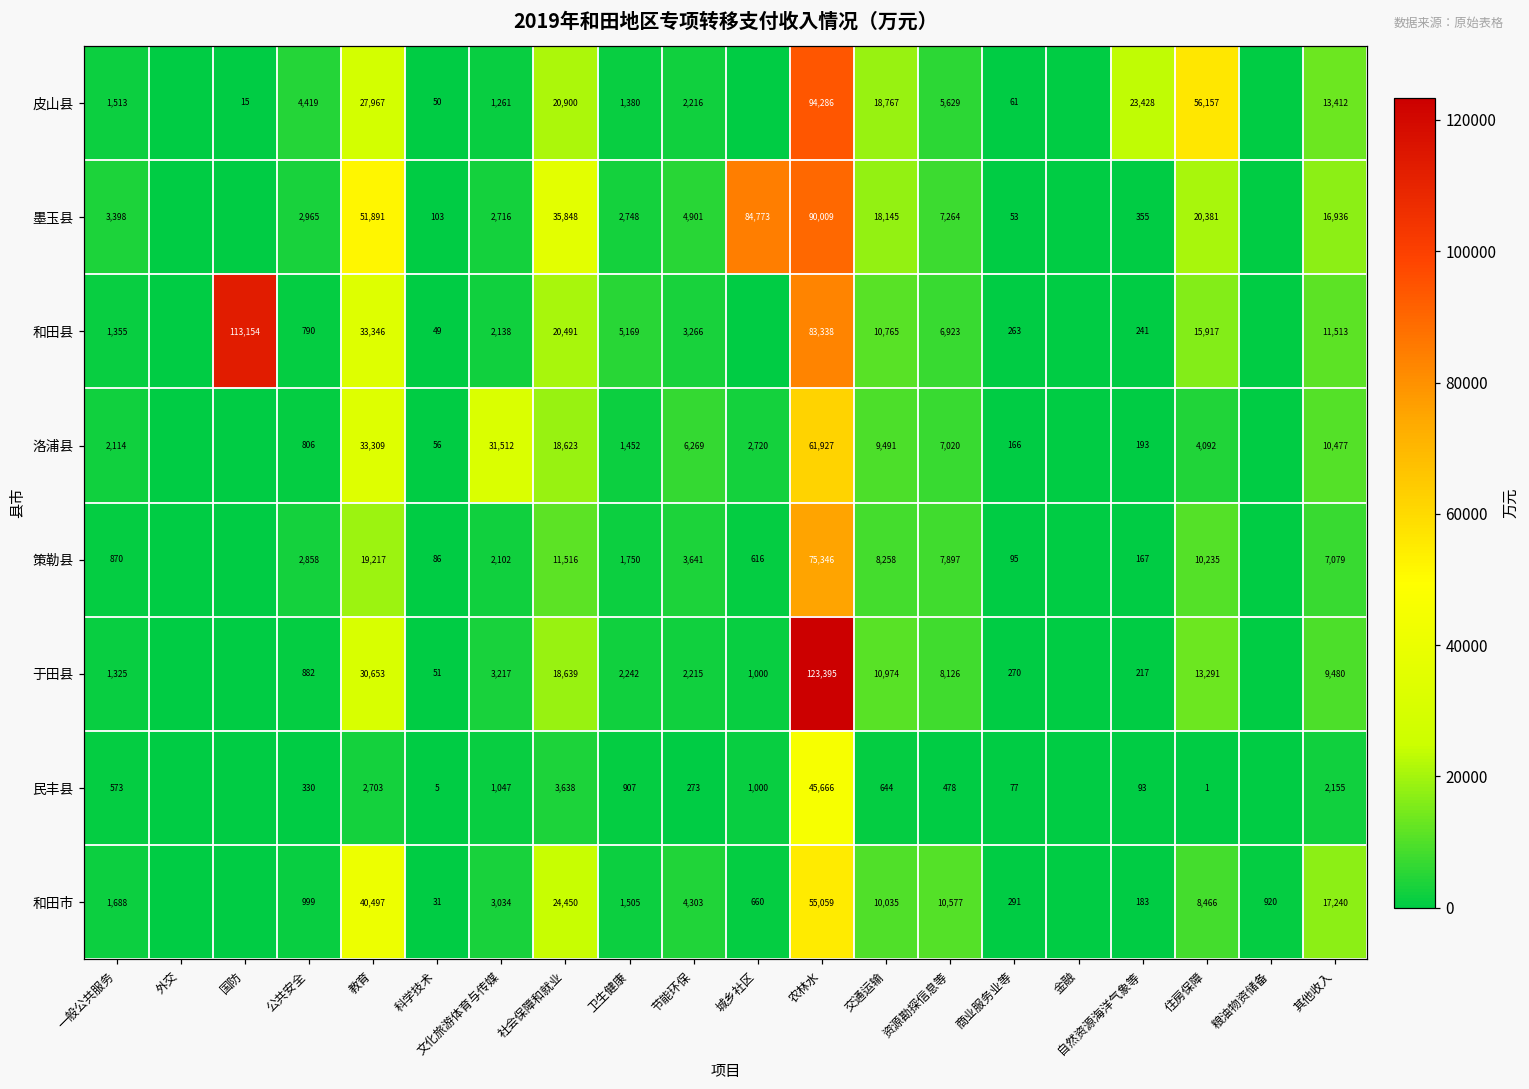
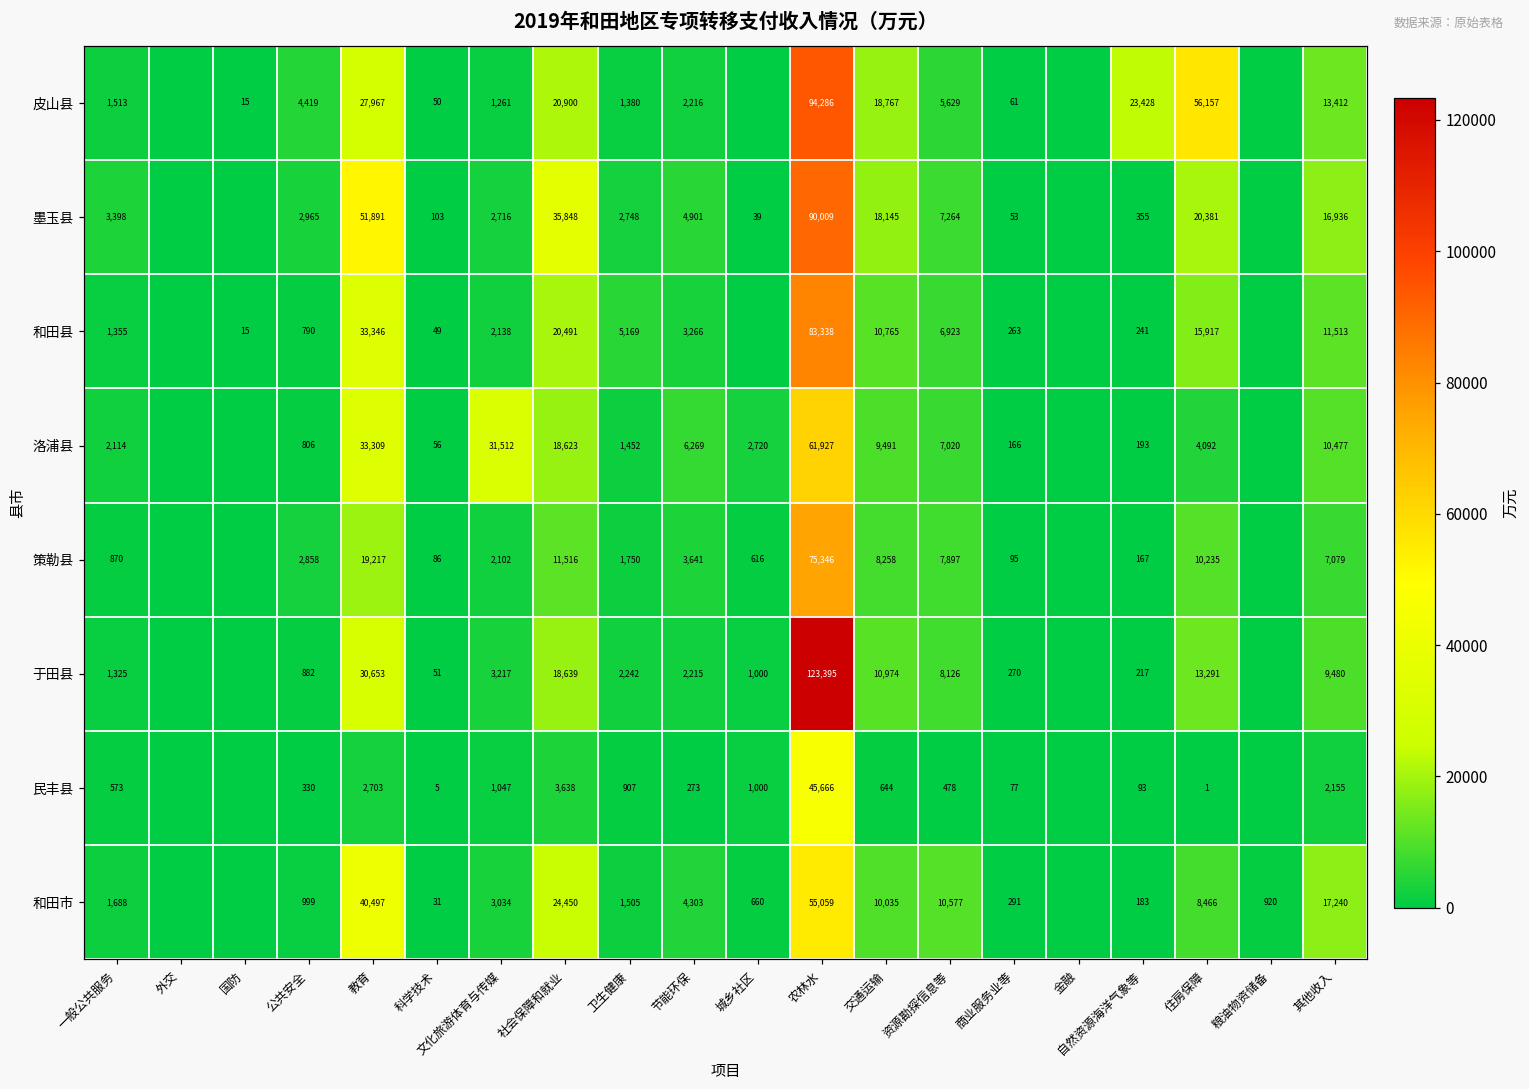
  {
    "皮山县": {
      "一般公共服务": "1,513",
      "国防": "15",
      "公共安全": "4,419",
      "教育": "27,967",
      "科学技术": "50",
      "文化旅游体育与传媒": "1,261",
      "社会保障和就业": "20,900",
      "卫生健康": "1,380",
      "节能环保": "2,216",
      "农林水": "94,286",
      "交通运输": "18,767",
      "资源勘探信息等": "5,629",
      "商业服务业等": "61",
      "自然资源海洋气象等": "23,428",
      "住房保障": "56,157",
      "其他收入": "13,412"
    },
    "墨玉县": {
      "一般公共服务": "3,398",
      "公共安全": "2,965",
      "教育": "51,891",
      "科学技术": "103",
      "文化旅游体育与传媒": "2,716",
      "社会保障和就业": "35,848",
      "卫生健康": "2,748",
      "节能环保": "4,901",
-     "城乡社区": "84,773",
+     "城乡社区": "39",
      "农林水": "90,009",
      "交通运输": "18,145",
      "资源勘探信息等": "7,264",
      "商业服务业等": "53",
      "自然资源海洋气象等": "355",
      "住房保障": "20,381",
      "其他收入": "16,936"
    },
    "和田县": {
      "一般公共服务": "1,355",
-     "国防": "113,154",
+     "国防": "15",
      "公共安全": "790",
      "教育": "33,346",
      "科学技术": "49",
      "文化旅游体育与传媒": "2,138",
      "社会保障和就业": "20,491",
      "卫生健康": "5,169",
      "节能环保": "3,266",
      "农林水": "83,338",
      "交通运输": "10,765",
      "资源勘探信息等": "6,923",
      "商业服务业等": "263",
      "自然资源海洋气象等": "241",
      "住房保障": "15,917",
      "其他收入": "11,513"
    },
    "洛浦县": {
      "一般公共服务": "2,114",
      "公共安全": "806",
      "教育": "33,309",
      "科学技术": "56",
      "文化旅游体育与传媒": "31,512",
      "社会保障和就业": "18,623",
      "卫生健康": "1,452",
      "节能环保": "6,269",
      "城乡社区": "2,720",
      "农林水": "61,927",
      "交通运输": "9,491",
      "资源勘探信息等": "7,020",
      "商业服务业等": "166",
      "自然资源海洋气象等": "193",
      "住房保障": "4,092",
      "其他收入": "10,477"
    },
    "策勒县": {
      "一般公共服务": "870",
      "公共安全": "2,858",
      "教育": "19,217",
      "科学技术": "86",
      "文化旅游体育与传媒": "2,102",
      "社会保障和就业": "11,516",
      "卫生健康": "1,750",
      "节能环保": "3,641",
      "城乡社区": "616",
      "农林水": "75,346",
      "交通运输": "8,258",
      "资源勘探信息等": "7,897",
      "商业服务业等": "95",
      "自然资源海洋气象等": "167",
      "住房保障": "10,235",
      "其他收入": "7,079"
    },
    "于田县": {
      "一般公共服务": "1,325",
      "公共安全": "882",
      "教育": "30,653",
      "科学技术": "51",
      "文化旅游体育与传媒": "3,217",
      "社会保障和就业": "18,639",
      "卫生健康": "2,242",
      "节能环保": "2,215",
      "城乡社区": "1,000",
      "农林水": "123,395",
      "交通运输": "10,974",
      "资源勘探信息等": "8,126",
      "商业服务业等": "270",
      "自然资源海洋气象等": "217",
      "住房保障": "13,291",
      "其他收入": "9,480"
    },
    "民丰县": {
      "一般公共服务": "573",
      "公共安全": "330",
      "教育": "2,703",
      "科学技术": "5",
      "文化旅游体育与传媒": "1,047",
      "社会保障和就业": "3,638",
      "卫生健康": "907",
      "节能环保": "273",
      "城乡社区": "1,000",
      "农林水": "45,666",
      "交通运输": "644",
      "资源勘探信息等": "478",
      "商业服务业等": "77",
      "自然资源海洋气象等": "93",
      "住房保障": "1",
      "其他收入": "2,155"
    },
    "和田市": {
      "一般公共服务": "1,688",
      "公共安全": "999",
      "教育": "40,497",
      "科学技术": "31",
      "文化旅游体育与传媒": "3,034",
      "社会保障和就业": "24,450",
      "卫生健康": "1,505",
      "节能环保": "4,303",
      "城乡社区": "660",
      "农林水": "55,059",
      "交通运输": "10,035",
      "资源勘探信息等": "10,577",
      "商业服务业等": "291",
      "自然资源海洋气象等": "183",
      "住房保障": "8,466",
      "粮油物资储备": "920",
      "其他收入": "17,240"
    }
  }
